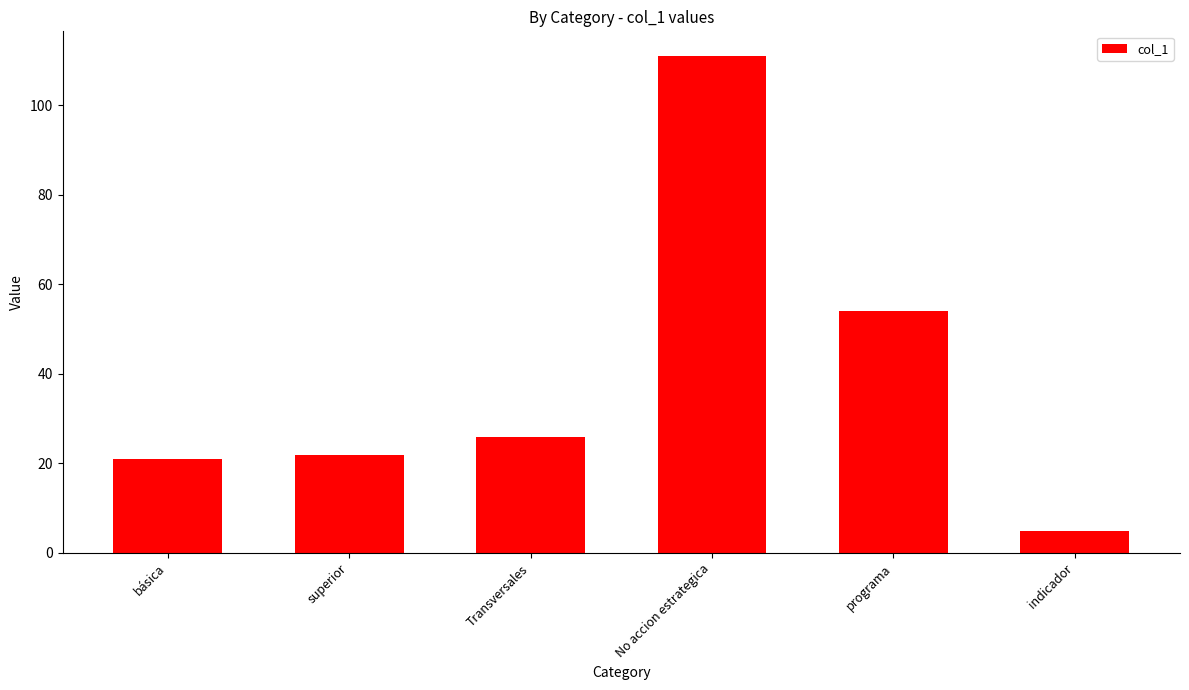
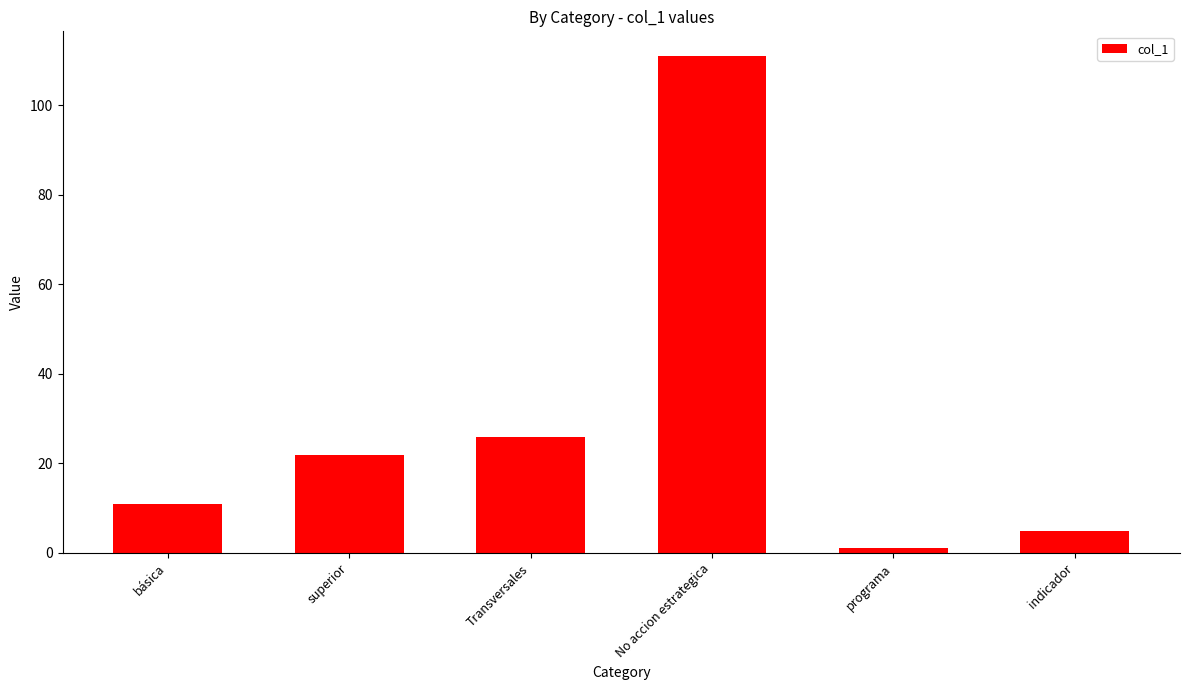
  {
-   "básica": 21,
+   "básica": 11,
    "superior": 22,
    "Transversales": 26,
    "No accion estrategica": 111,
-   "programa": 54,
+   "programa": 1,
    "indicador": 5
  }
